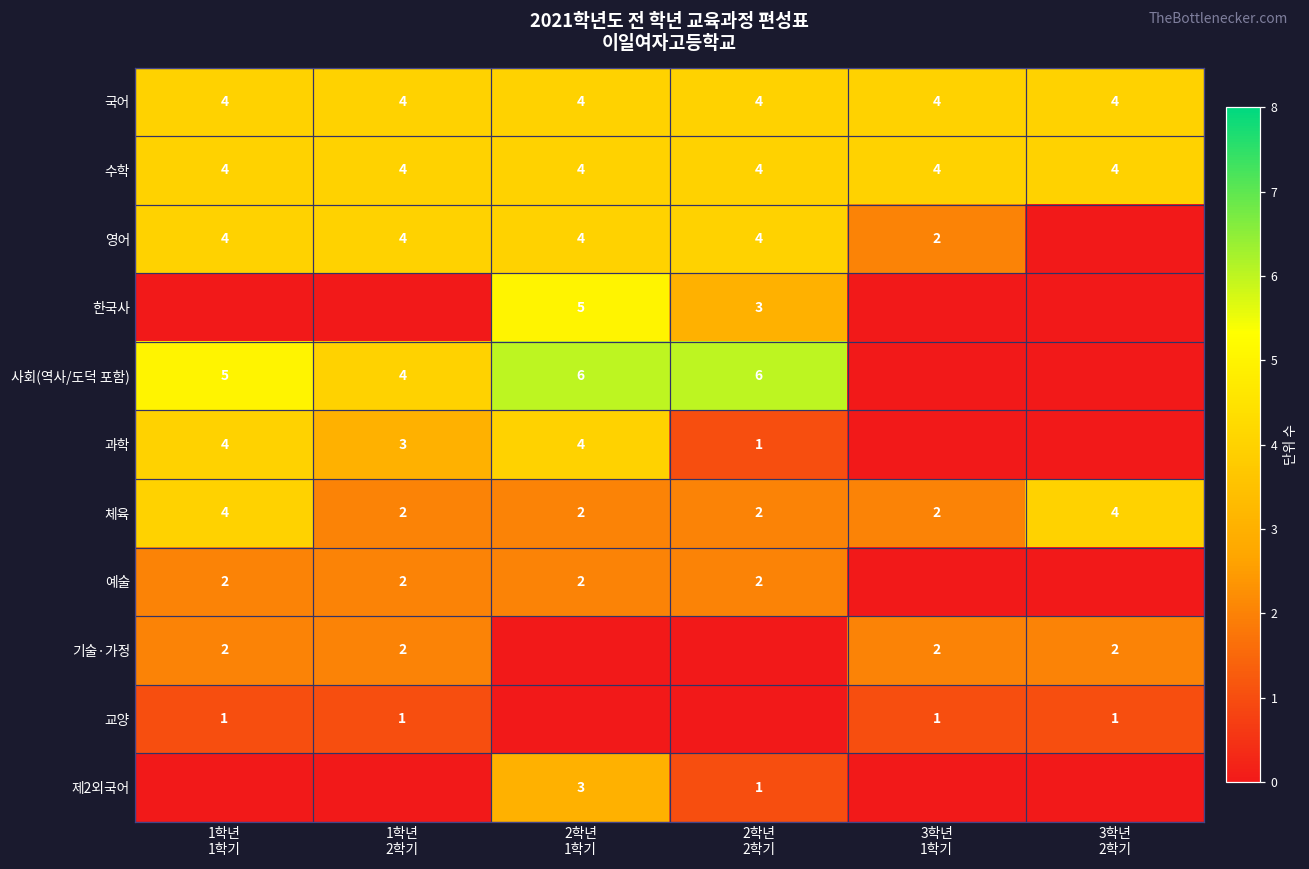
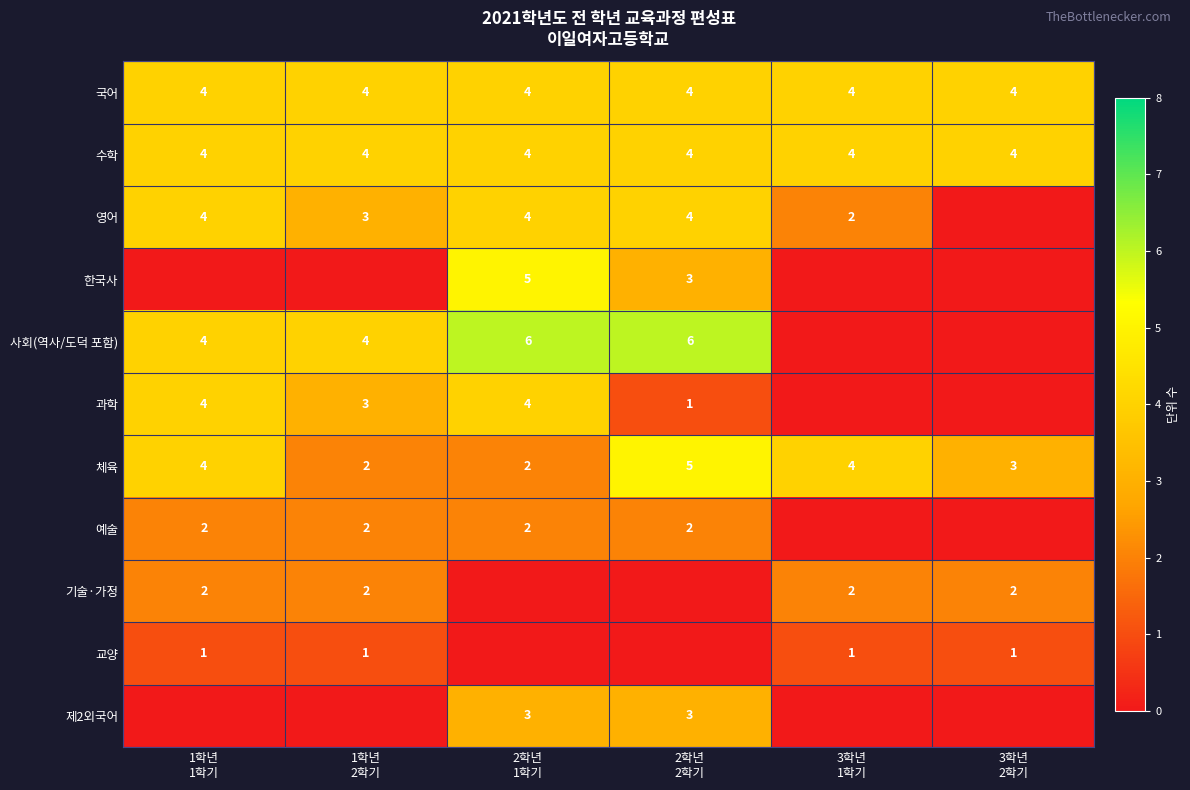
  {
    "국어": {
      "1학년 1학기": 4,
      "1학년 2학기": 4,
      "2학년 1학기": 4,
      "2학년 2학기": 4,
      "3학년 1학기": 4,
      "3학년 2학기": 4
    },
    "수학": {
      "1학년 1학기": 4,
      "1학년 2학기": 4,
      "2학년 1학기": 4,
      "2학년 2학기": 4,
      "3학년 1학기": 4,
      "3학년 2학기": 4
    },
    "영어": {
      "1학년 1학기": 4,
-     "1학년 2학기": 4,
+     "1학년 2학기": 3,
      "2학년 1학기": 4,
      "2학년 2학기": 4,
      "3학년 1학기": 2
    },
    "한국사": {
      "2학년 1학기": 5,
      "2학년 2학기": 3
    },
    "사회(역사/도덕 포함)": {
-     "1학년 1학기": 5,
+     "1학년 1학기": 4,
      "1학년 2학기": 4,
      "2학년 1학기": 6,
      "2학년 2학기": 6
    },
    "과학": {
      "1학년 1학기": 4,
      "1학년 2학기": 3,
      "2학년 1학기": 4,
      "2학년 2학기": 1
    },
    "체육": {
      "1학년 1학기": 4,
      "1학년 2학기": 2,
      "2학년 1학기": 2,
-     "2학년 2학기": 2,
-     "3학년 1학기": 2,
-     "3학년 2학기": 4
+     "2학년 2학기": 5,
+     "3학년 1학기": 4,
+     "3학년 2학기": 3
    },
    "예술": {
      "1학년 1학기": 2,
      "1학년 2학기": 2,
      "2학년 1학기": 2,
      "2학년 2학기": 2
    },
    "기술·가정": {
      "1학년 1학기": 2,
      "1학년 2학기": 2,
      "3학년 1학기": 2,
      "3학년 2학기": 2
    },
    "교양": {
      "1학년 1학기": 1,
      "1학년 2학기": 1,
      "3학년 1학기": 1,
      "3학년 2학기": 1
    },
    "제2외국어": {
      "2학년 1학기": 3,
-     "2학년 2학기": 1
+     "2학년 2학기": 3
    }
  }
